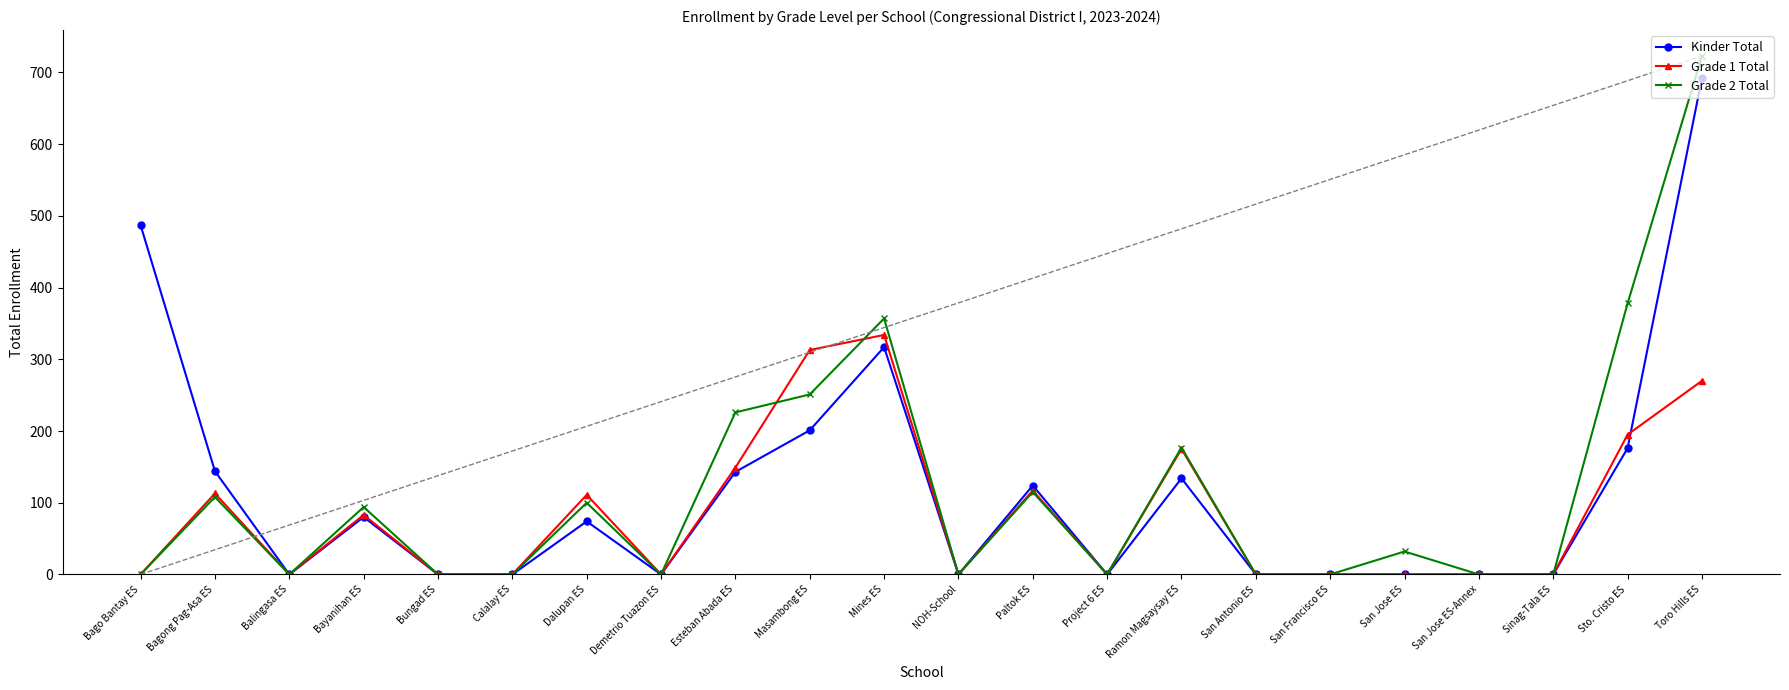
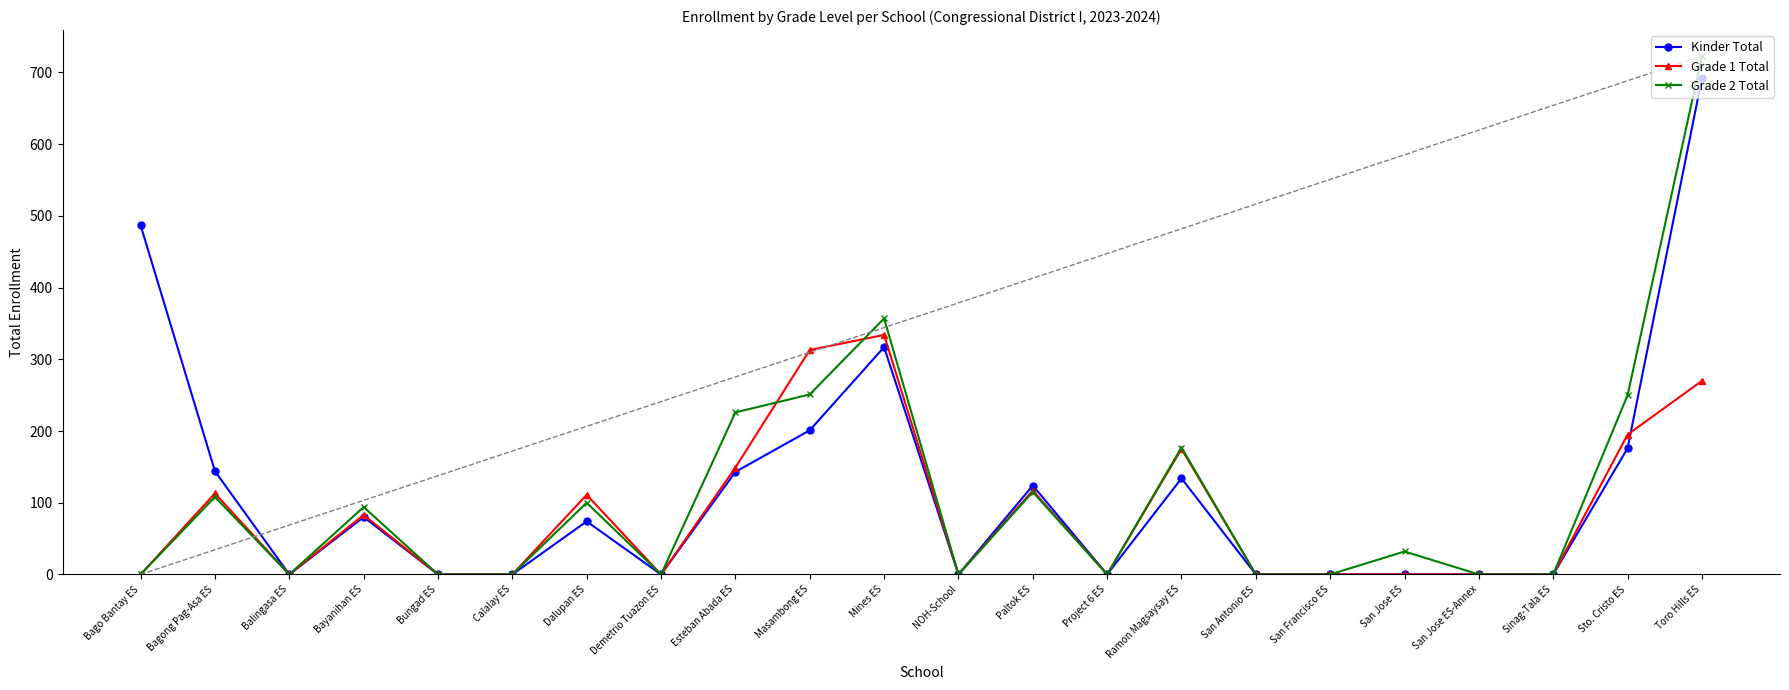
  {
    "Kinder Total": {
      "Bago Bantay ES": 490,
      "Bagong Pag-Asa ES": 140,
      "Dalupan ES": 70,
      "Esteban Abada ES": 140,
      "Masambong ES": 200,
      "Mines ES": 320,
      "Paltok ES": 120,
      "Ramon Magsaysay ES": 130,
      "Sto. Cristo ES": 180
    },
    "Grade 1 Total": {
      "Bagong Pag-Asa ES": 110,
      "Dalupan ES": 110,
      "Esteban Abada ES": 150,
      "Masambong ES": 310,
      "Mines ES": 330,
      "Sto. Cristo ES": 200,
      "Toro Hills ES": 270
    },
    "Grade 2 Total": {
      "Bagong Pag-Asa ES": 110,
      "Bayanihan ES": 90,
      "Dalupan ES": 100,
      "Esteban Abada ES": 230,
      "Masambong ES": 250,
      "Mines ES": 360,
      "San Jose ES": 30,
-     "Sto. Cristo ES": 380
+     "Sto. Cristo ES": 250
    }
  }
